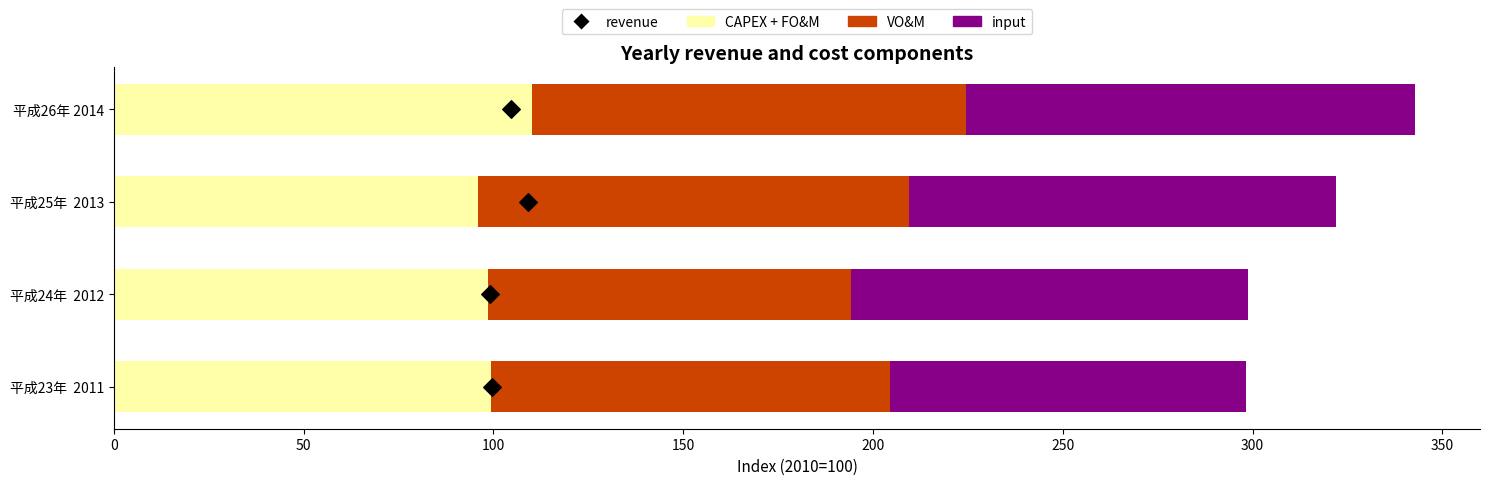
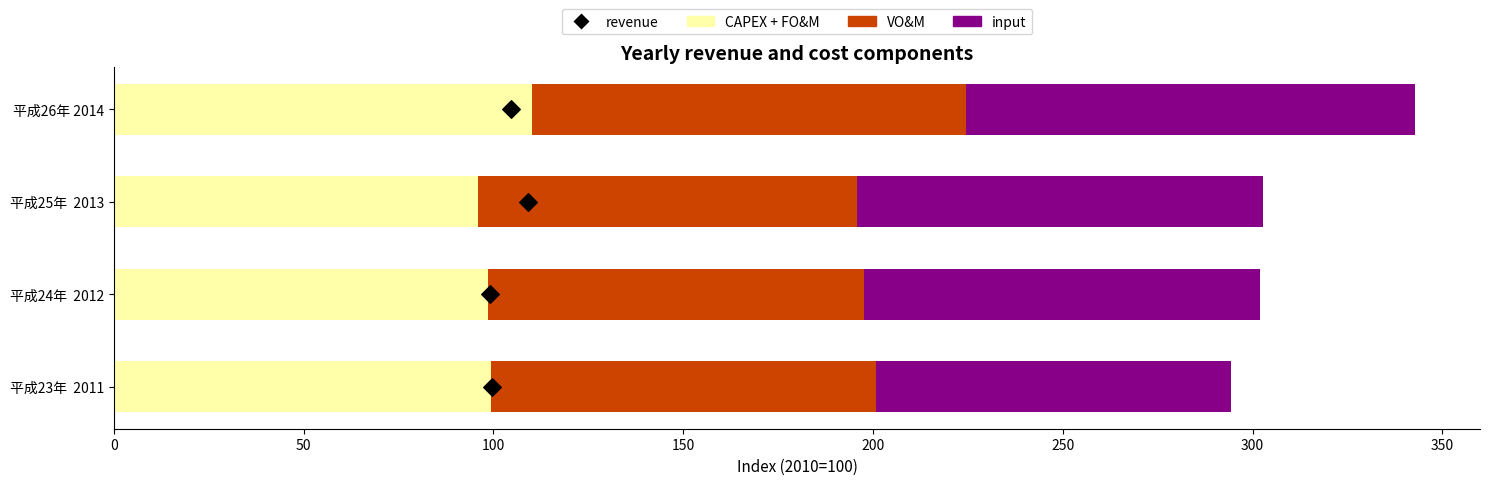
  {
    "CAPEX + FO&M": {
      "平成26年 2014": 110,
      "平成25年 2013": 96,
      "平成24年 2012": 99,
      "平成23年 2011": 99
    },
    "VO&M": {
      "平成26年 2014": 114,
-     "平成25年 2013": 113,
-     "平成24年 2012": 96,
-     "平成23年 2011": 105
+     "平成25年 2013": 100,
+     "平成24年 2012": 99,
+     "平成23年 2011": 101
    },
    "input": {
      "平成26年 2014": 118,
-     "平成25年 2013": 113,
+     "平成25年 2013": 107,
      "平成24年 2012": 105,
      "平成23年 2011": 94
    }
  }
